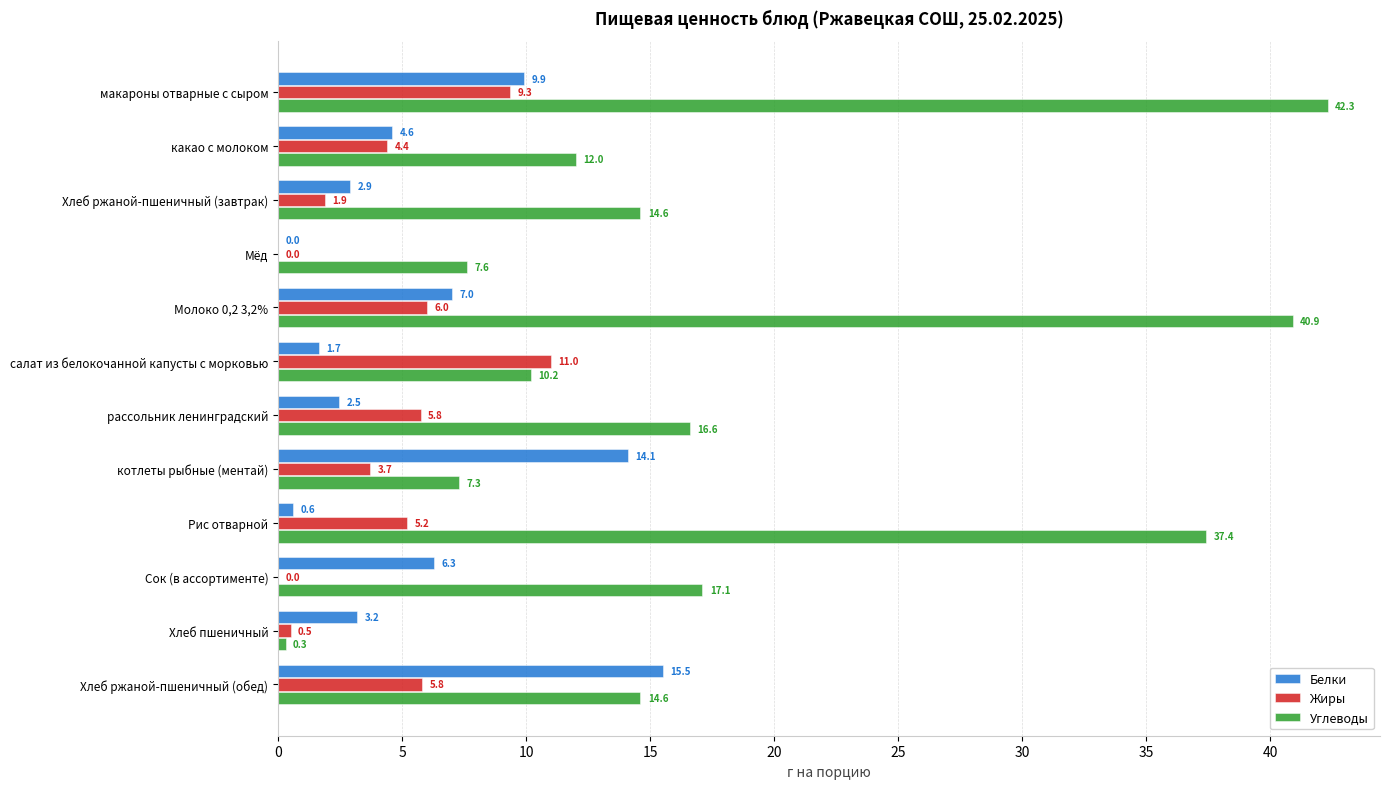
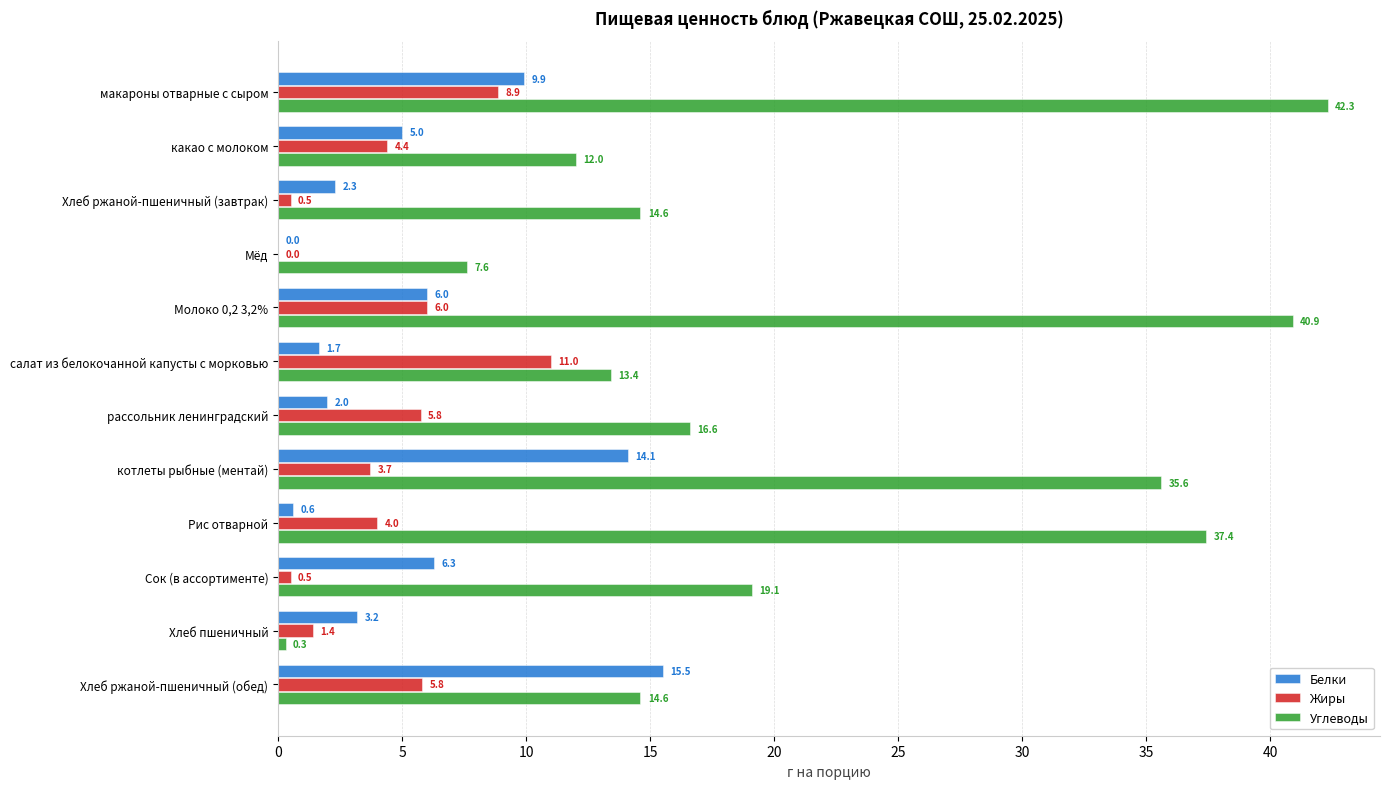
  {
    "Белки": {
      "макароны отварные с сыром": 9.9,
-     "какао с молоком": 4.6,
-     "Хлеб ржаной-пшеничный (завтрак)": 2.9,
+     "какао с молоком": 5.0,
+     "Хлеб ржаной-пшеничный (завтрак)": 2.3,
      "Мёд": 0.0,
-     "Молоко 0,2 3,2%": 7.0,
+     "Молоко 0,2 3,2%": 6.0,
      "салат из белокочанной капусты с морковью": 1.7,
-     "рассольник ленинградский": 2.5,
+     "рассольник ленинградский": 2.0,
      "котлеты рыбные (ментай)": 14.1,
      "Рис отварной": 0.6,
      "Сок (в ассортименте)": 6.3,
      "Хлеб пшеничный": 3.2,
      "Хлеб ржаной-пшеничный (обед)": 15.5
    },
    "Жиры": {
-     "макароны отварные с сыром": 9.3,
+     "макароны отварные с сыром": 8.9,
      "какао с молоком": 4.4,
-     "Хлеб ржаной-пшеничный (завтрак)": 1.9,
+     "Хлеб ржаной-пшеничный (завтрак)": 0.5,
      "Мёд": 0.0,
      "Молоко 0,2 3,2%": 6.0,
      "салат из белокочанной капусты с морковью": 11.0,
      "рассольник ленинградский": 5.8,
      "котлеты рыбные (ментай)": 3.7,
-     "Рис отварной": 5.2,
-     "Сок (в ассортименте)": 0.0,
-     "Хлеб пшеничный": 0.5,
+     "Рис отварной": 4.0,
+     "Сок (в ассортименте)": 0.5,
+     "Хлеб пшеничный": 1.4,
      "Хлеб ржаной-пшеничный (обед)": 5.8
    },
    "Углеводы": {
      "макароны отварные с сыром": 42.3,
      "какао с молоком": 12.0,
      "Хлеб ржаной-пшеничный (завтрак)": 14.6,
      "Мёд": 7.6,
      "Молоко 0,2 3,2%": 40.9,
-     "салат из белокочанной капусты с морковью": 10.2,
+     "салат из белокочанной капусты с морковью": 13.4,
      "рассольник ленинградский": 16.6,
-     "котлеты рыбные (ментай)": 7.3,
+     "котлеты рыбные (ментай)": 35.6,
      "Рис отварной": 37.4,
-     "Сок (в ассортименте)": 17.1,
+     "Сок (в ассортименте)": 19.1,
      "Хлеб пшеничный": 0.3,
      "Хлеб ржаной-пшеничный (обед)": 14.6
    }
  }
